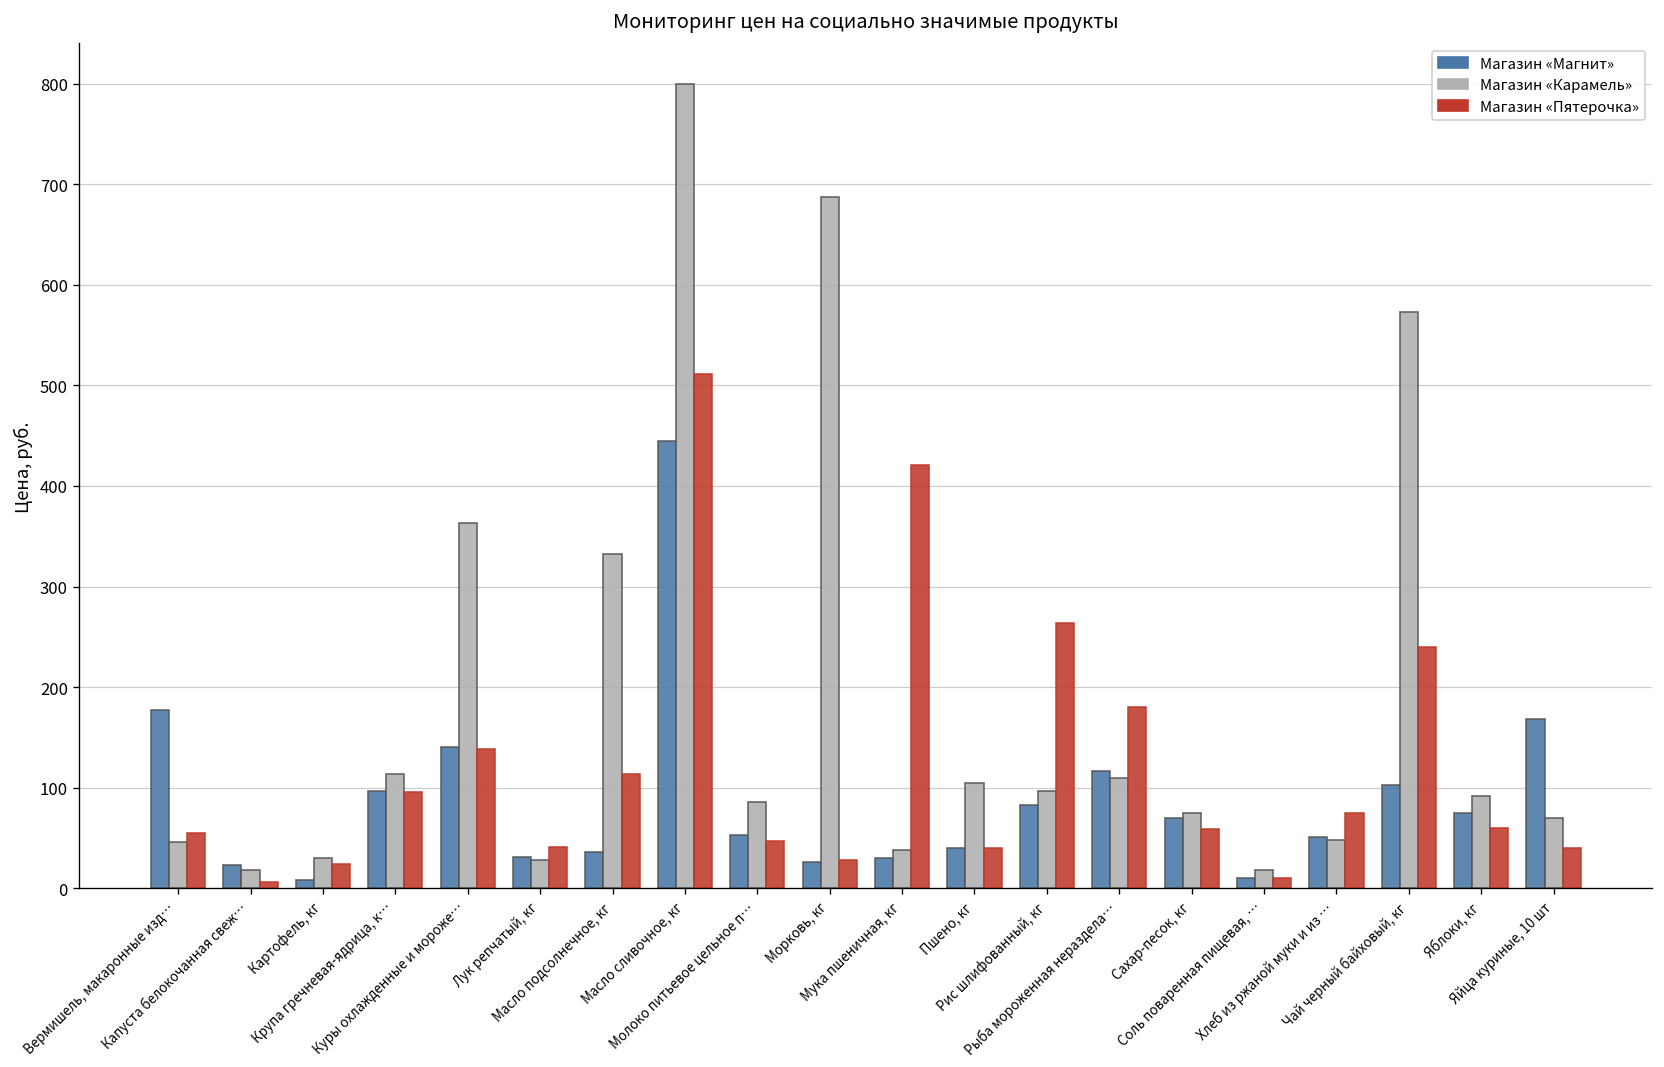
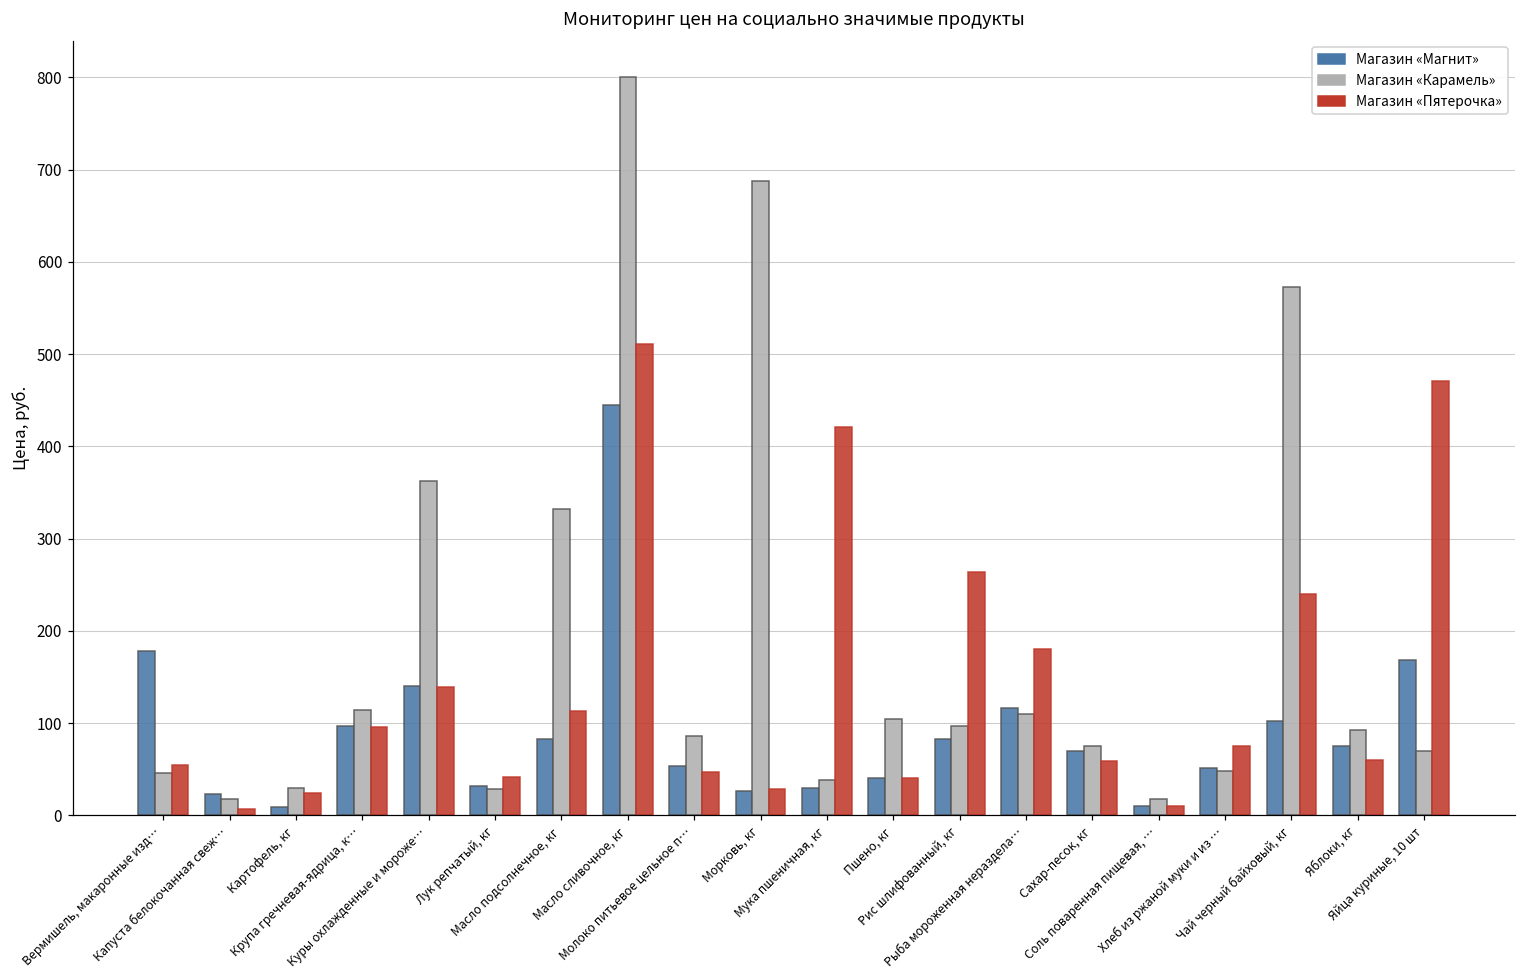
  {
    "Магазин «Магнит»": {
      "Вермишель, макаронные изд…": 180,
      "Капуста белокочанная свеж…": 20,
      "Картофель, кг": 10,
      "Крупа гречневая-ядрица, к…": 100,
      "Куры охлажденные и мороже…": 140,
      "Лук репчатый, кг": 30,
-     "Масло подсолнечное, кг": 40,
+     "Масло подсолнечное, кг": 80,
      "Масло сливочное, кг": 440,
      "Молоко питьевое цельное п…": 50,
      "Морковь, кг": 30,
      "Мука пшеничная, кг": 30,
      "Пшено, кг": 40,
      "Рис шлифованный, кг": 80,
      "Рыба мороженная нераздела…": 120,
      "Сахар-песок, кг": 70,
      "Соль поваренная пищевая, …": 10,
      "Хлеб из ржаной муки и из …": 50,
      "Чай черный байховый, кг": 100,
      "Яблоки, кг": 70,
      "Яйца куриные, 10 шт": 170
    },
    "Магазин «Карамель»": {
      "Вермишель, макаронные изд…": 50,
      "Капуста белокочанная свеж…": 20,
      "Картофель, кг": 30,
      "Крупа гречневая-ядрица, к…": 110,
      "Куры охлажденные и мороже…": 360,
      "Лук репчатый, кг": 30,
      "Масло подсолнечное, кг": 330,
      "Масло сливочное, кг": 800,
      "Молоко питьевое цельное п…": 90,
      "Морковь, кг": 690,
      "Мука пшеничная, кг": 40,
      "Пшено, кг": 100,
      "Рис шлифованный, кг": 100,
      "Рыба мороженная нераздела…": 110,
      "Сахар-песок, кг": 80,
      "Соль поваренная пищевая, …": 20,
      "Хлеб из ржаной муки и из …": 50,
      "Чай черный байховый, кг": 570,
      "Яблоки, кг": 90,
      "Яйца куриные, 10 шт": 70
    },
    "Магазин «Пятерочка»": {
      "Вермишель, макаронные изд…": 50,
      "Капуста белокочанная свеж…": 10,
      "Картофель, кг": 20,
      "Крупа гречневая-ядрица, к…": 100,
      "Куры охлажденные и мороже…": 140,
      "Лук репчатый, кг": 40,
      "Масло подсолнечное, кг": 110,
      "Масло сливочное, кг": 510,
      "Молоко питьевое цельное п…": 50,
      "Морковь, кг": 30,
      "Мука пшеничная, кг": 420,
      "Пшено, кг": 40,
      "Рис шлифованный, кг": 260,
      "Рыба мороженная нераздела…": 180,
      "Сахар-песок, кг": 60,
      "Соль поваренная пищевая, …": 10,
      "Хлеб из ржаной муки и из …": 70,
      "Чай черный байховый, кг": 240,
      "Яблоки, кг": 60,
-     "Яйца куриные, 10 шт": 40
+     "Яйца куриные, 10 шт": 470
    }
  }
